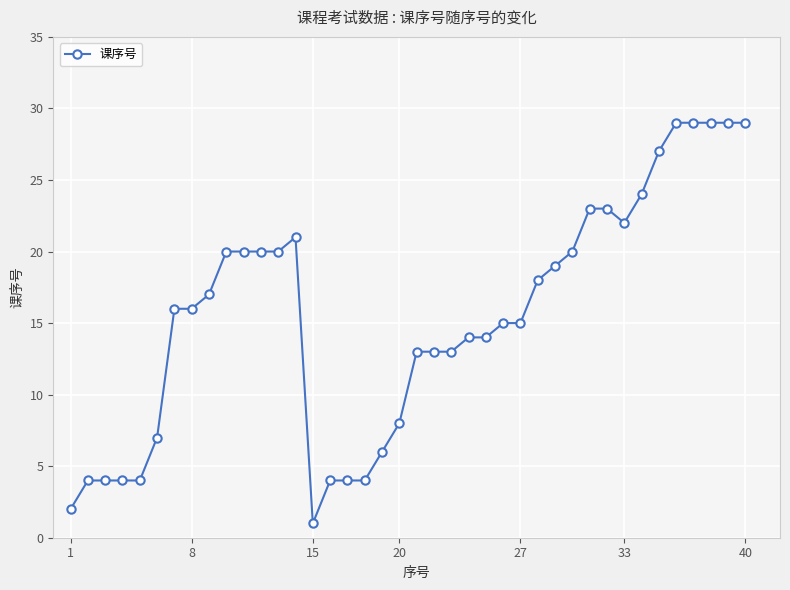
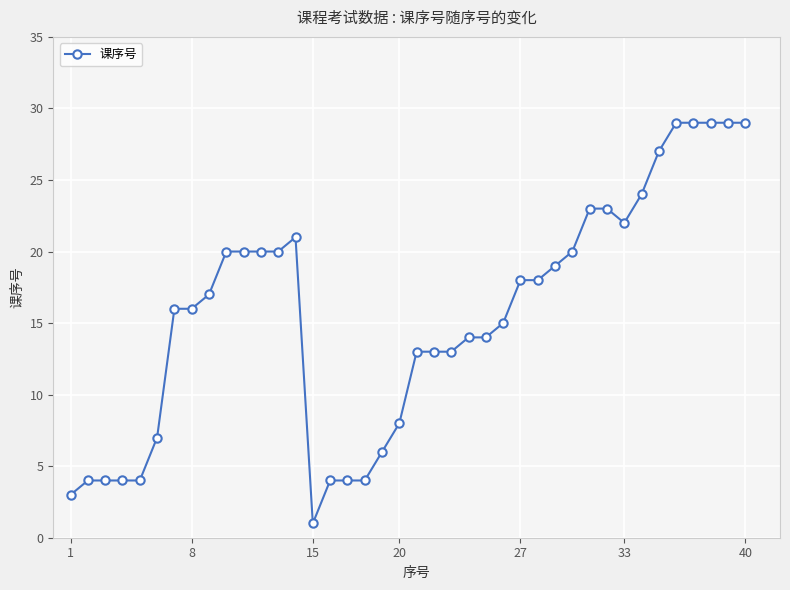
  {
-   "1": 2,
+   "1": 3,
    "8": 16,
    "15": 1,
    "20": 8,
-   "27": 15,
+   "27": 18,
    "33": 22,
    "40": 29
  }
